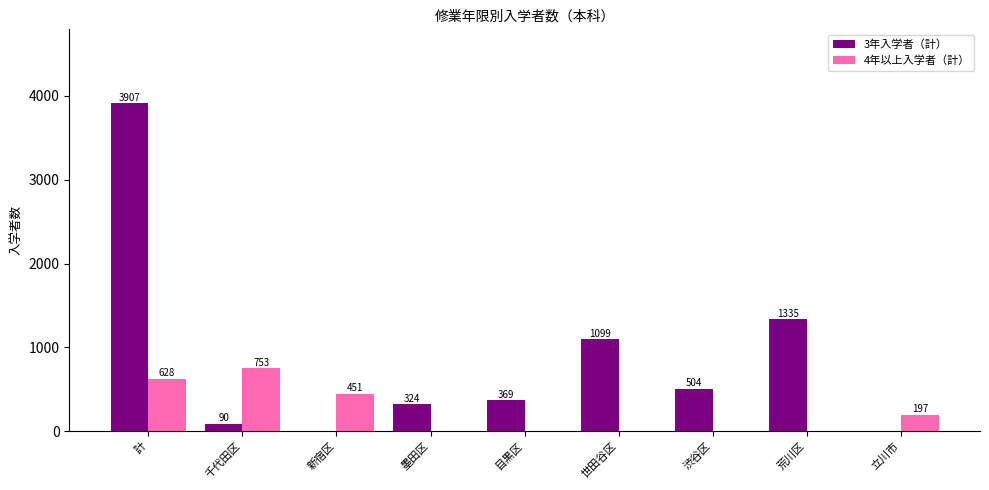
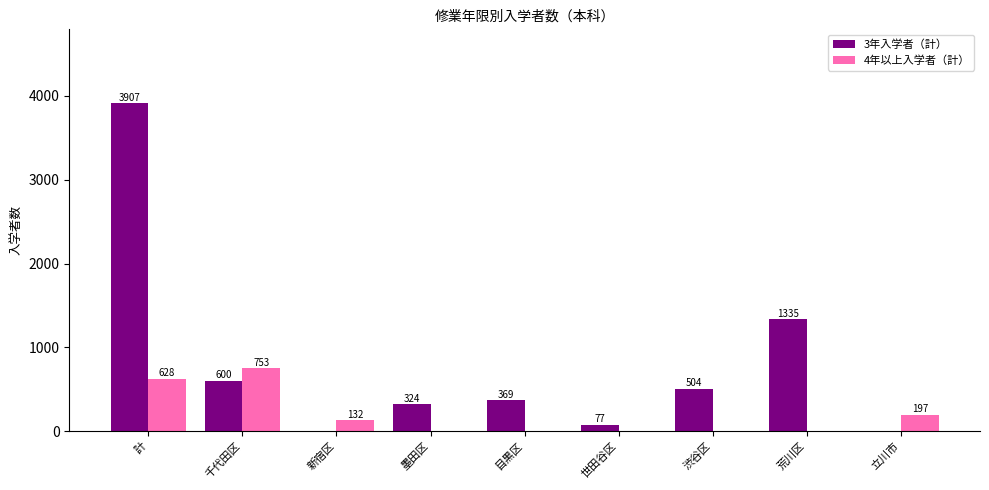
  {
    "3年入学者（計）": {
      "計": 3907,
-     "千代田区": 90,
+     "千代田区": 600,
      "墨田区": 324,
      "目黒区": 369,
-     "世田谷区": 1099,
+     "世田谷区": 77,
      "渋谷区": 504,
      "荒川区": 1335
    },
    "4年以上入学者（計）": {
      "計": 628,
      "千代田区": 753,
-     "新宿区": 451,
+     "新宿区": 132,
      "立川市": 197
    }
  }
